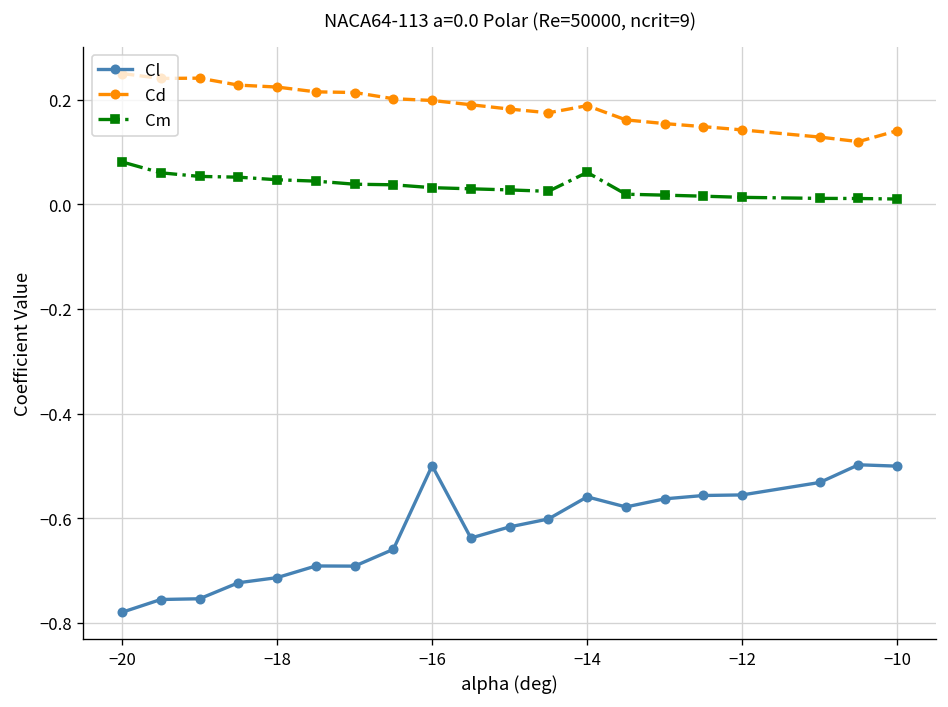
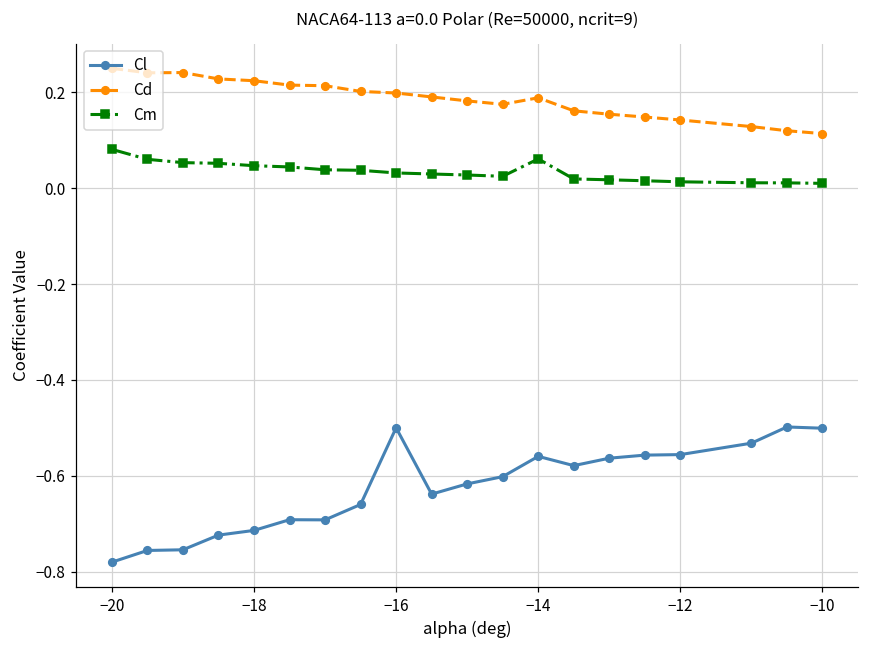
  {
    "Cl": {
      "−20": -0.78,
      "−18": -0.71,
      "−16": -0.50,
      "−14": -0.56,
      "−12": -0.56,
      "−10": -0.50
    },
    "Cd": {
      "−18": 0.22,
      "−16": 0.20,
      "−14": 0.19,
      "−12": 0.14,
-     "−10": 0.14
+     "−10": 0.11
    },
    "Cm": {
      "−20": 0.08,
      "−18": 0.05,
      "−16": 0.03,
      "−14": 0.06,
      "−12": 0.01,
      "−10": 0.01
    }
  }
